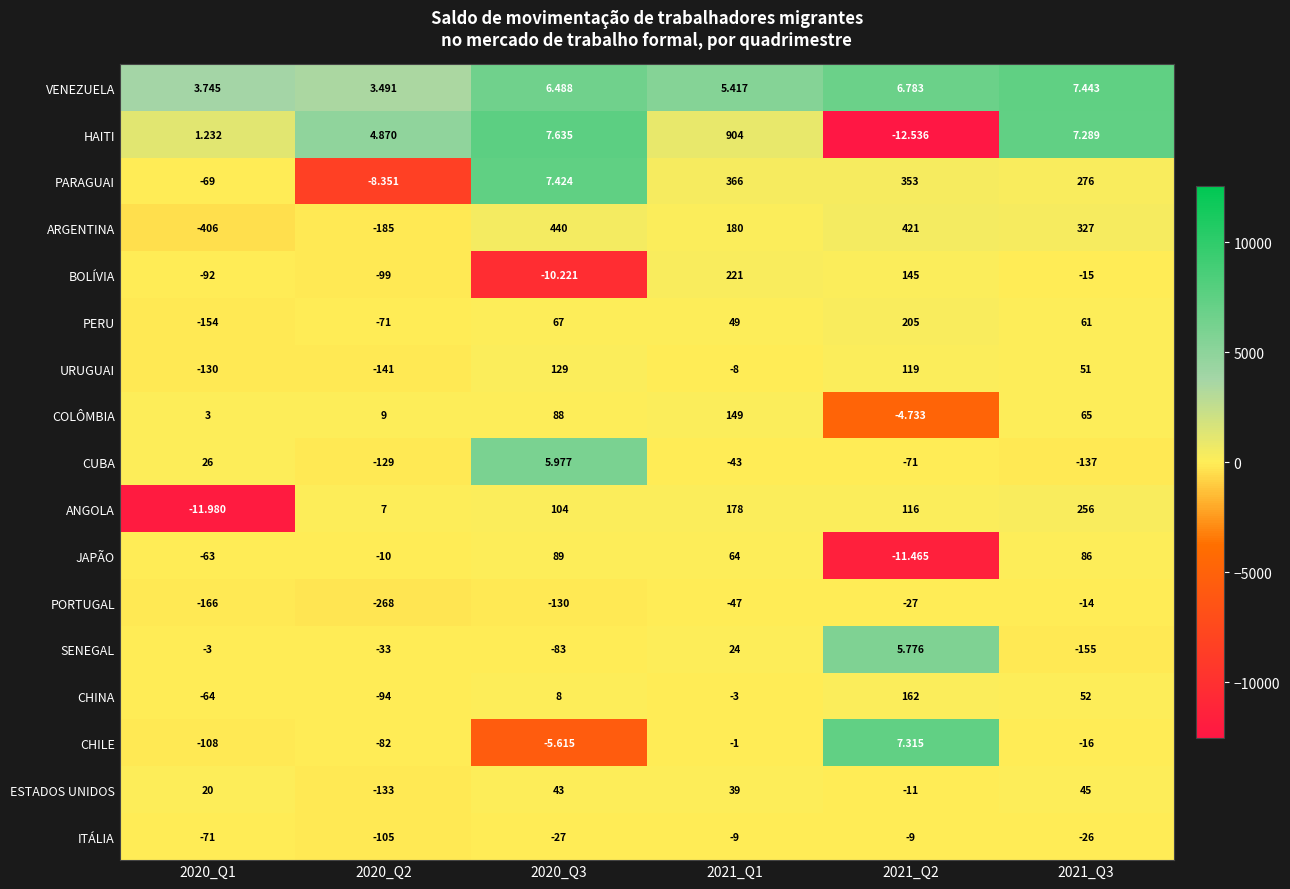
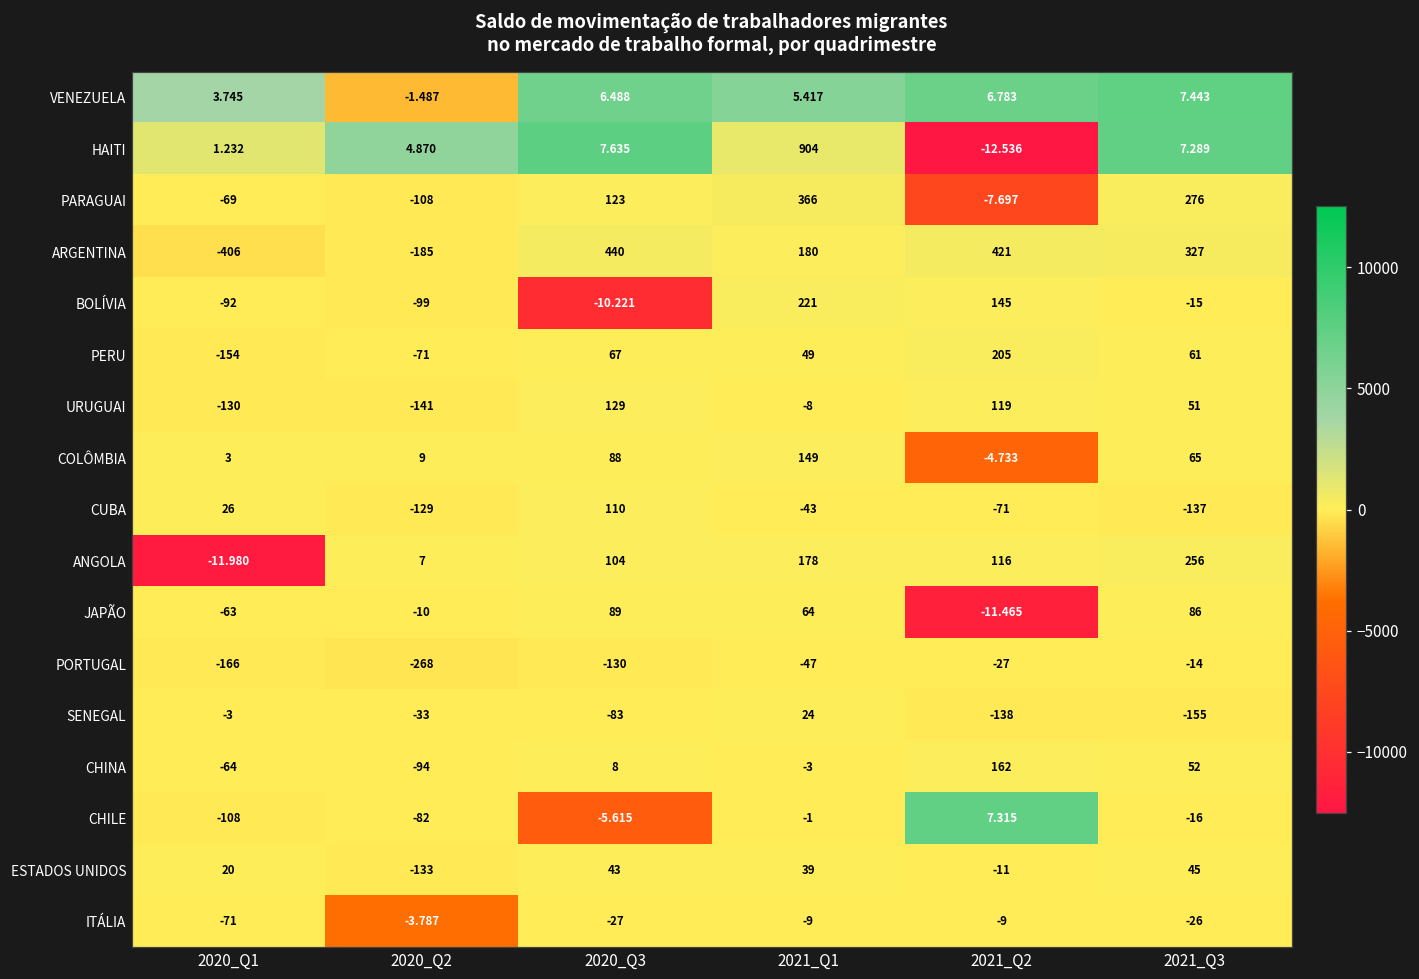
  {
    "VENEZUELA": {
      "2020_Q1": 3.745,
-     "2020_Q2": 3.491,
+     "2020_Q2": -1.487,
      "2020_Q3": 6.488,
      "2021_Q1": 5.417,
      "2021_Q2": 6.783,
      "2021_Q3": 7.443
    },
    "HAITI": {
      "2020_Q1": 1.232,
      "2020_Q2": 4.870,
      "2020_Q3": 7.635,
      "2021_Q1": 904,
      "2021_Q2": -12.536,
      "2021_Q3": 7.289
    },
    "PARAGUAI": {
      "2020_Q1": -69,
-     "2020_Q2": -8.351,
-     "2020_Q3": 7.424,
+     "2020_Q2": -108,
+     "2020_Q3": 123,
      "2021_Q1": 366,
-     "2021_Q2": 353,
+     "2021_Q2": -7.697,
      "2021_Q3": 276
    },
    "ARGENTINA": {
      "2020_Q1": -406,
      "2020_Q2": -185,
      "2020_Q3": 440,
      "2021_Q1": 180,
      "2021_Q2": 421,
      "2021_Q3": 327
    },
    "BOLÍVIA": {
      "2020_Q1": -92,
      "2020_Q2": -99,
      "2020_Q3": -10.221,
      "2021_Q1": 221,
      "2021_Q2": 145,
      "2021_Q3": -15
    },
    "PERU": {
      "2020_Q1": -154,
      "2020_Q2": -71,
      "2020_Q3": 67,
      "2021_Q1": 49,
      "2021_Q2": 205,
      "2021_Q3": 61
    },
    "URUGUAI": {
      "2020_Q1": -130,
      "2020_Q2": -141,
      "2020_Q3": 129,
      "2021_Q1": -8,
      "2021_Q2": 119,
      "2021_Q3": 51
    },
    "COLÔMBIA": {
      "2020_Q1": 3,
      "2020_Q2": 9,
      "2020_Q3": 88,
      "2021_Q1": 149,
      "2021_Q2": -4.733,
      "2021_Q3": 65
    },
    "CUBA": {
      "2020_Q1": 26,
      "2020_Q2": -129,
-     "2020_Q3": 5.977,
+     "2020_Q3": 110,
      "2021_Q1": -43,
      "2021_Q2": -71,
      "2021_Q3": -137
    },
    "ANGOLA": {
      "2020_Q1": -11.980,
      "2020_Q2": 7,
      "2020_Q3": 104,
      "2021_Q1": 178,
      "2021_Q2": 116,
      "2021_Q3": 256
    },
    "JAPÃO": {
      "2020_Q1": -63,
      "2020_Q2": -10,
      "2020_Q3": 89,
      "2021_Q1": 64,
      "2021_Q2": -11.465,
      "2021_Q3": 86
    },
    "PORTUGAL": {
      "2020_Q1": -166,
      "2020_Q2": -268,
      "2020_Q3": -130,
      "2021_Q1": -47,
      "2021_Q2": -27,
      "2021_Q3": -14
    },
    "SENEGAL": {
      "2020_Q1": -3,
      "2020_Q2": -33,
      "2020_Q3": -83,
      "2021_Q1": 24,
-     "2021_Q2": 5.776,
+     "2021_Q2": -138,
      "2021_Q3": -155
    },
    "CHINA": {
      "2020_Q1": -64,
      "2020_Q2": -94,
      "2020_Q3": 8,
      "2021_Q1": -3,
      "2021_Q2": 162,
      "2021_Q3": 52
    },
    "CHILE": {
      "2020_Q1": -108,
      "2020_Q2": -82,
      "2020_Q3": -5.615,
      "2021_Q1": -1,
      "2021_Q2": 7.315,
      "2021_Q3": -16
    },
    "ESTADOS UNIDOS": {
      "2020_Q1": 20,
      "2020_Q2": -133,
      "2020_Q3": 43,
      "2021_Q1": 39,
      "2021_Q2": -11,
      "2021_Q3": 45
    },
    "ITÁLIA": {
      "2020_Q1": -71,
-     "2020_Q2": -105,
+     "2020_Q2": -3.787,
      "2020_Q3": -27,
      "2021_Q1": -9,
      "2021_Q2": -9,
      "2021_Q3": -26
    }
  }
